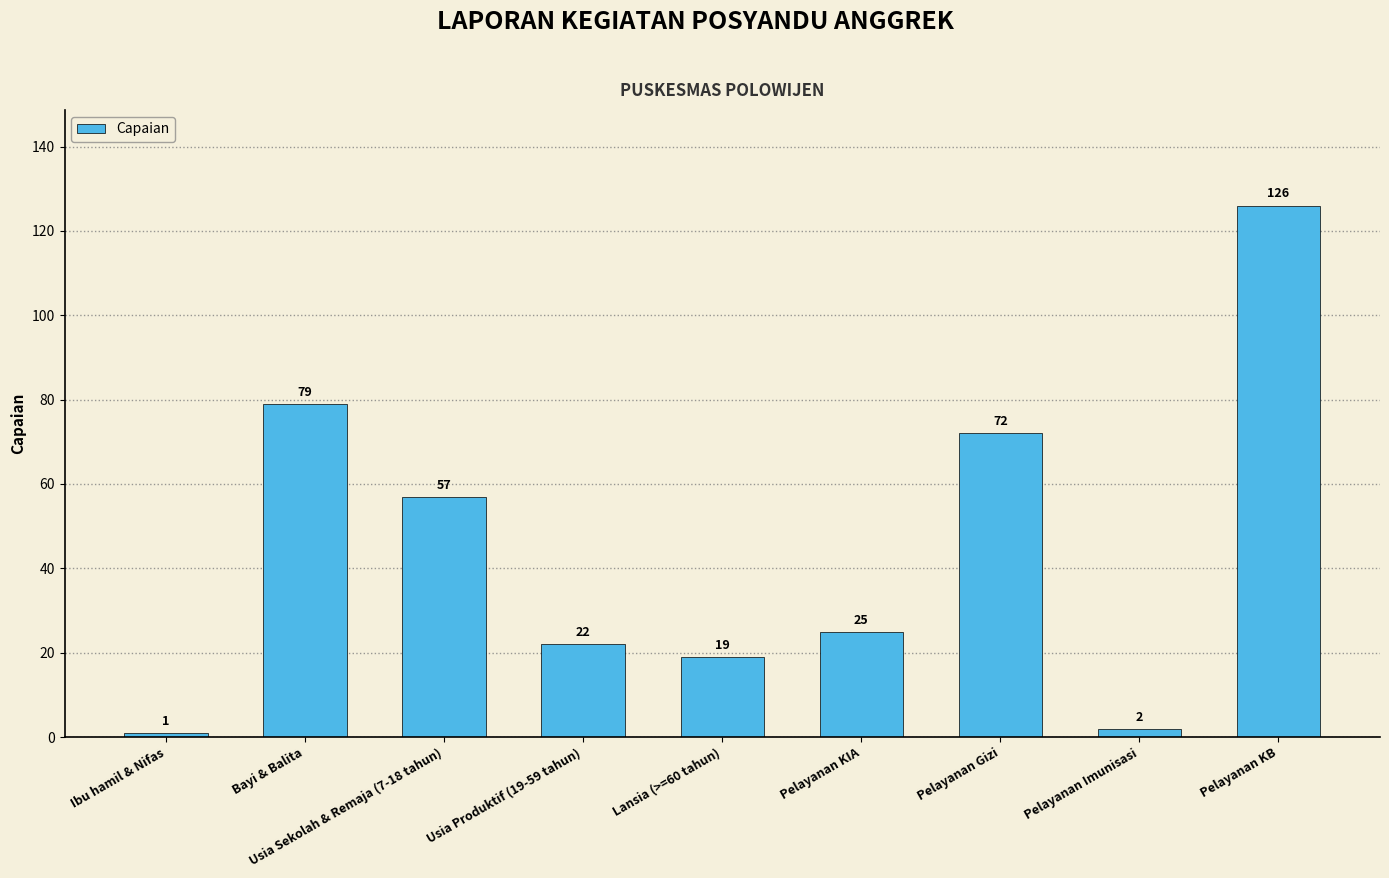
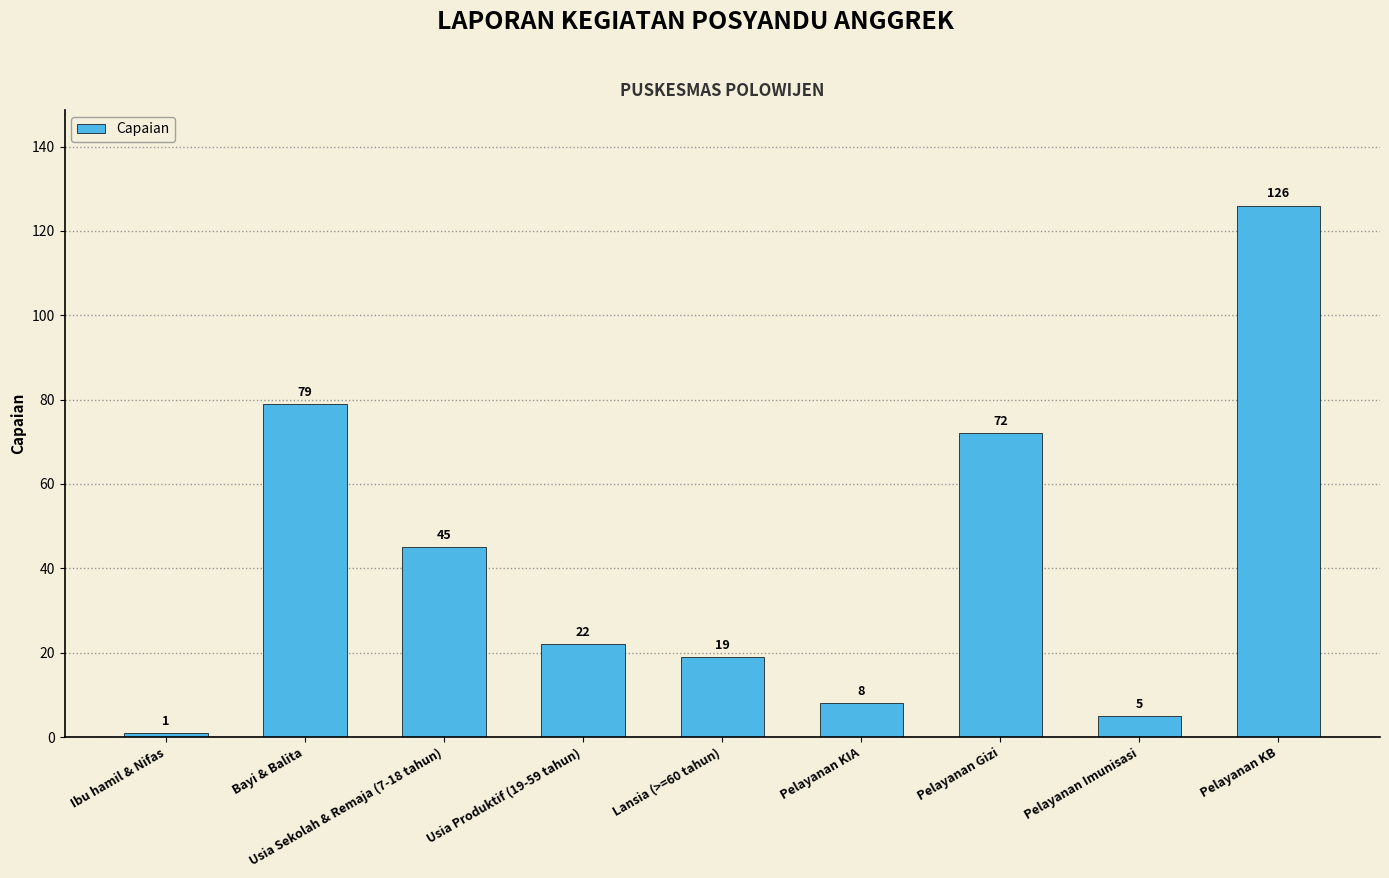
  {
    "Ibu hamil & Nifas": 1,
    "Bayi & Balita": 79,
-   "Usia Sekolah & Remaja (7-18 tahun)": 57,
+   "Usia Sekolah & Remaja (7-18 tahun)": 45,
    "Usia Produktif (19-59 tahun)": 22,
    "Lansia (>=60 tahun)": 19,
-   "Pelayanan KIA": 25,
+   "Pelayanan KIA": 8,
    "Pelayanan Gizi": 72,
-   "Pelayanan Imunisasi": 2,
+   "Pelayanan Imunisasi": 5,
    "Pelayanan KB": 126
  }
